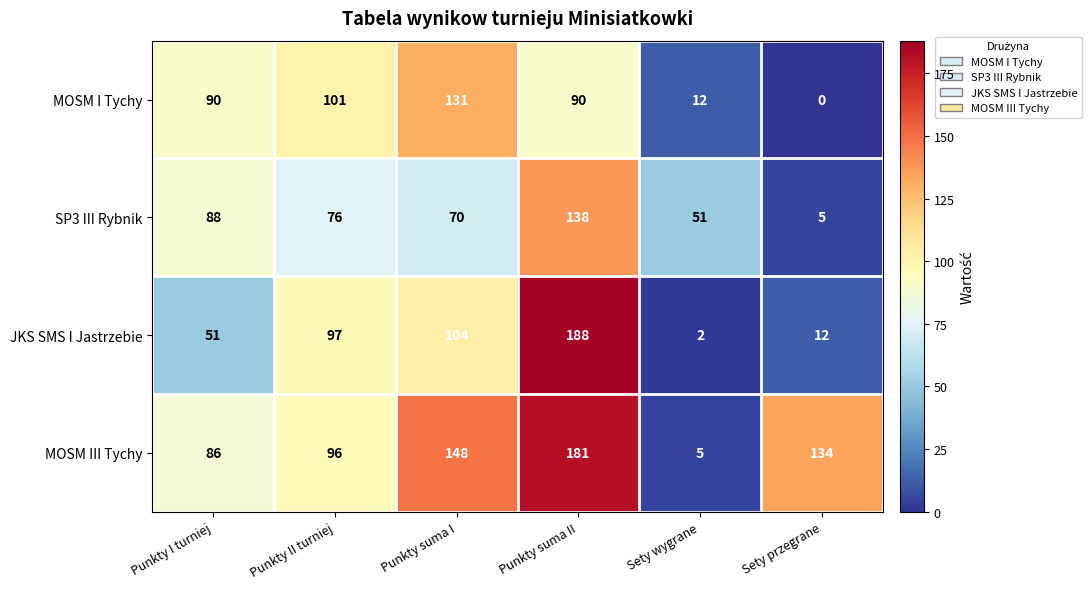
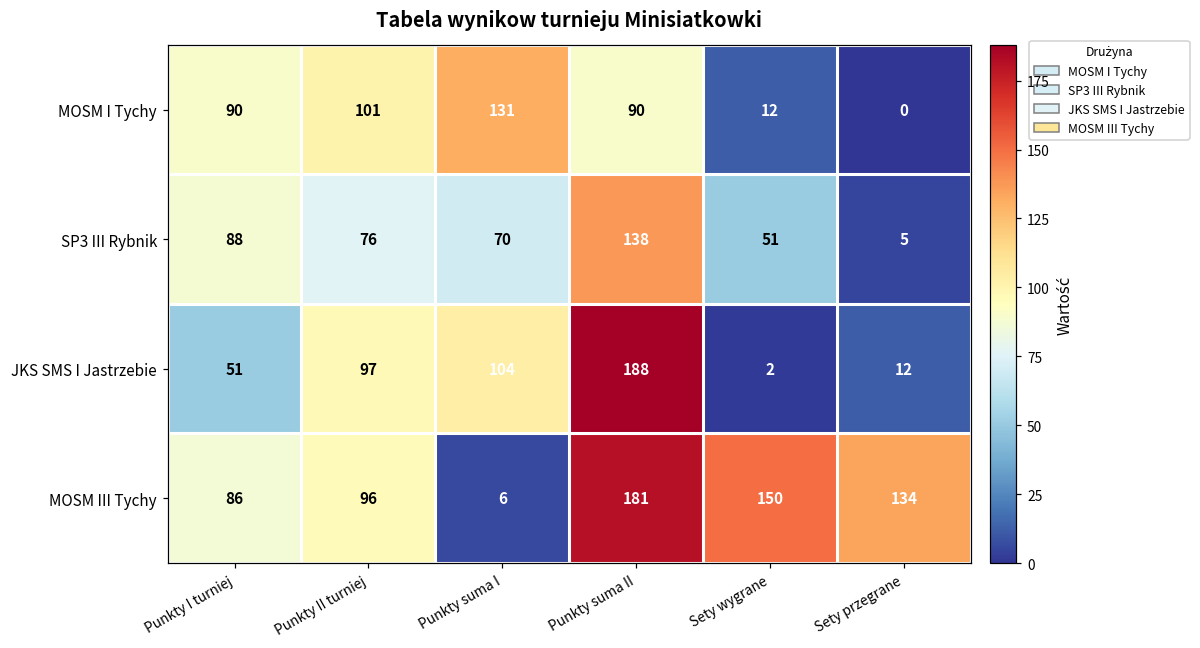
  {
    "MOSM I Tychy": {
      "Punkty I turniej": 90,
      "Punkty II turniej": 101,
      "Punkty suma I": 131,
      "Punkty suma II": 90,
      "Sety wygrane": 12,
      "Sety przegrane": 0
    },
    "SP3 III Rybnik": {
      "Punkty I turniej": 88,
      "Punkty II turniej": 76,
      "Punkty suma I": 70,
      "Punkty suma II": 138,
      "Sety wygrane": 51,
      "Sety przegrane": 5
    },
    "JKS SMS I Jastrzebie": {
      "Punkty I turniej": 51,
      "Punkty II turniej": 97,
      "Punkty suma I": 104,
      "Punkty suma II": 188,
      "Sety wygrane": 2,
      "Sety przegrane": 12
    },
    "MOSM III Tychy": {
      "Punkty I turniej": 86,
      "Punkty II turniej": 96,
-     "Punkty suma I": 148,
+     "Punkty suma I": 6,
      "Punkty suma II": 181,
-     "Sety wygrane": 5,
+     "Sety wygrane": 150,
      "Sety przegrane": 134
    }
  }
